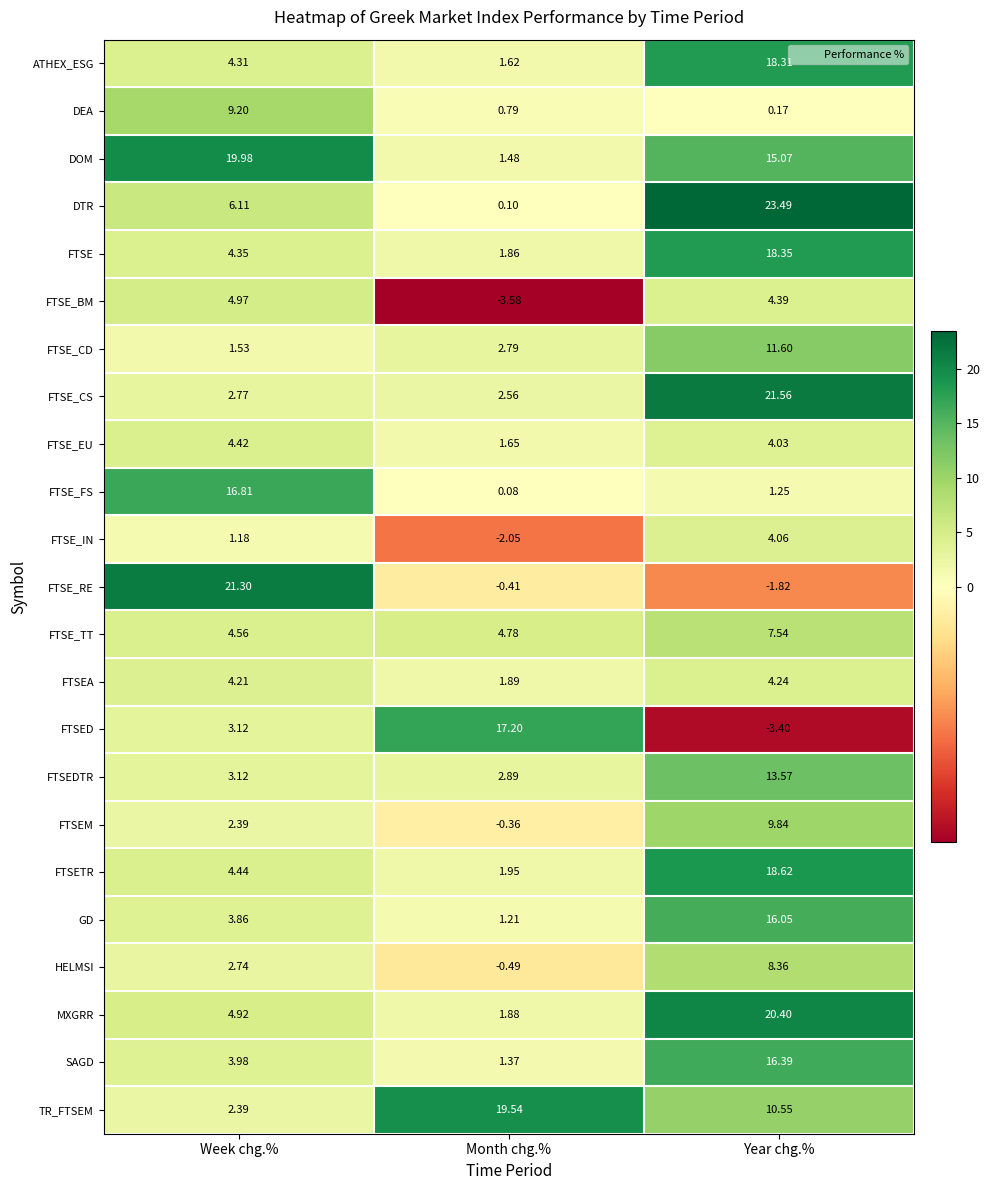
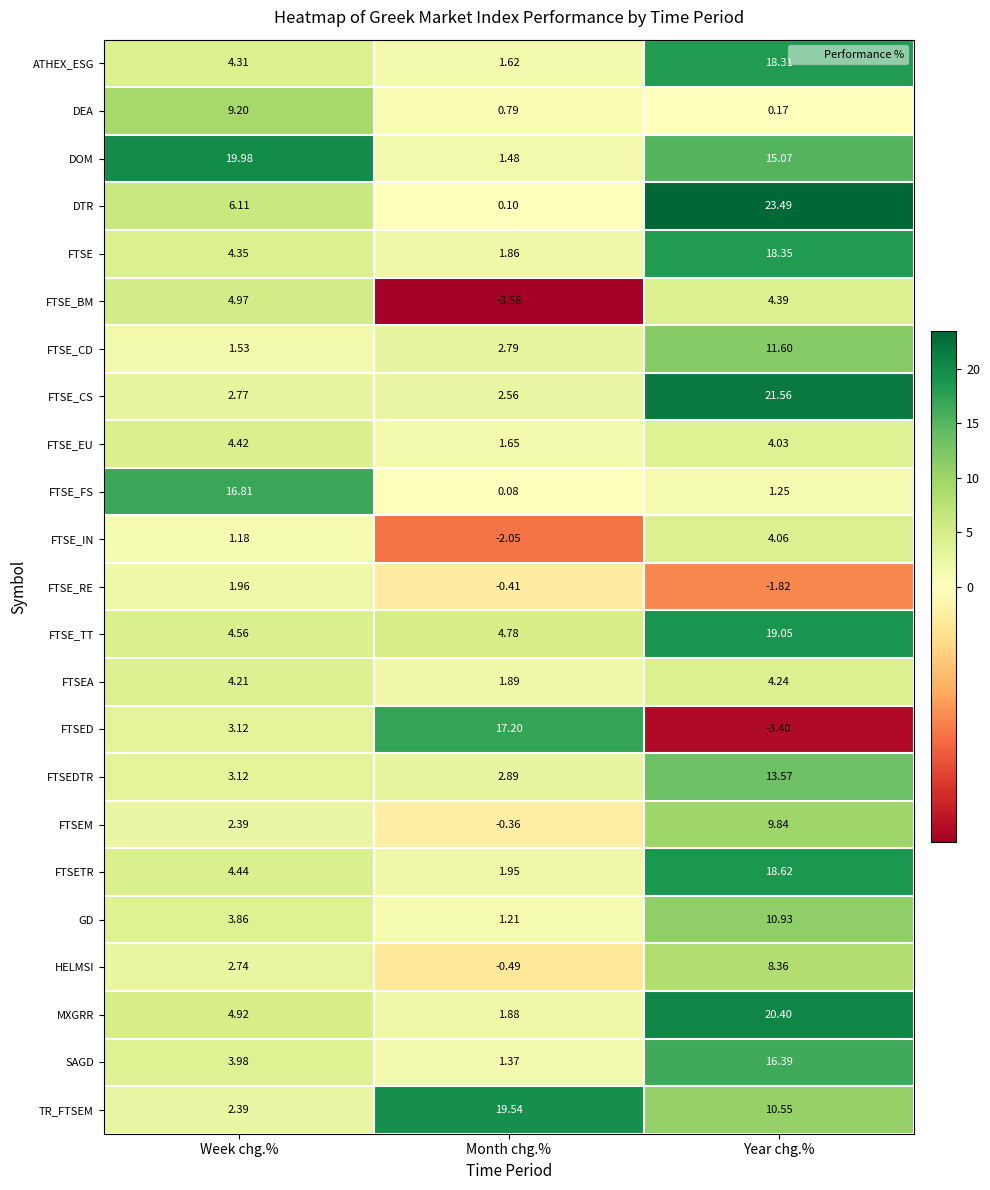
  {
    "ATHEX_ESG": {
      "Week chg.%": 4.31,
      "Month chg.%": 1.62
    },
    "DEA": {
      "Week chg.%": 9.20,
      "Month chg.%": 0.79,
      "Year chg.%": 0.17
    },
    "DOM": {
      "Week chg.%": 19.98,
      "Month chg.%": 1.48,
      "Year chg.%": 15.07
    },
    "DTR": {
      "Week chg.%": 6.11,
      "Month chg.%": 0.10,
      "Year chg.%": 23.49
    },
    "FTSE": {
      "Week chg.%": 4.35,
      "Month chg.%": 1.86,
      "Year chg.%": 18.35
    },
    "FTSE_BM": {
      "Week chg.%": 4.97,
      "Month chg.%": -3.58,
      "Year chg.%": 4.39
    },
    "FTSE_CD": {
      "Week chg.%": 1.53,
      "Month chg.%": 2.79,
      "Year chg.%": 11.60
    },
    "FTSE_CS": {
      "Week chg.%": 2.77,
      "Month chg.%": 2.56,
      "Year chg.%": 21.56
    },
    "FTSE_EU": {
      "Week chg.%": 4.42,
      "Month chg.%": 1.65,
      "Year chg.%": 4.03
    },
    "FTSE_FS": {
      "Week chg.%": 16.81,
      "Month chg.%": 0.08,
      "Year chg.%": 1.25
    },
    "FTSE_IN": {
      "Week chg.%": 1.18,
      "Month chg.%": -2.05,
      "Year chg.%": 4.06
    },
    "FTSE_RE": {
-     "Week chg.%": 21.30,
+     "Week chg.%": 1.96,
      "Month chg.%": -0.41,
      "Year chg.%": -1.82
    },
    "FTSE_TT": {
      "Week chg.%": 4.56,
      "Month chg.%": 4.78,
-     "Year chg.%": 7.54
+     "Year chg.%": 19.05
    },
    "FTSEA": {
      "Week chg.%": 4.21,
      "Month chg.%": 1.89,
      "Year chg.%": 4.24
    },
    "FTSED": {
      "Week chg.%": 3.12,
      "Month chg.%": 17.20,
      "Year chg.%": -3.40
    },
    "FTSEDTR": {
      "Week chg.%": 3.12,
      "Month chg.%": 2.89,
      "Year chg.%": 13.57
    },
    "FTSEM": {
      "Week chg.%": 2.39,
      "Month chg.%": -0.36,
      "Year chg.%": 9.84
    },
    "FTSETR": {
      "Week chg.%": 4.44,
      "Month chg.%": 1.95,
      "Year chg.%": 18.62
    },
    "GD": {
      "Week chg.%": 3.86,
      "Month chg.%": 1.21,
-     "Year chg.%": 16.05
+     "Year chg.%": 10.93
    },
    "HELMSI": {
      "Week chg.%": 2.74,
      "Month chg.%": -0.49,
      "Year chg.%": 8.36
    },
    "MXGRR": {
      "Week chg.%": 4.92,
      "Month chg.%": 1.88,
      "Year chg.%": 20.40
    },
    "SAGD": {
      "Week chg.%": 3.98,
      "Month chg.%": 1.37,
      "Year chg.%": 16.39
    },
    "TR_FTSEM": {
      "Week chg.%": 2.39,
      "Month chg.%": 19.54,
      "Year chg.%": 10.55
    }
  }
